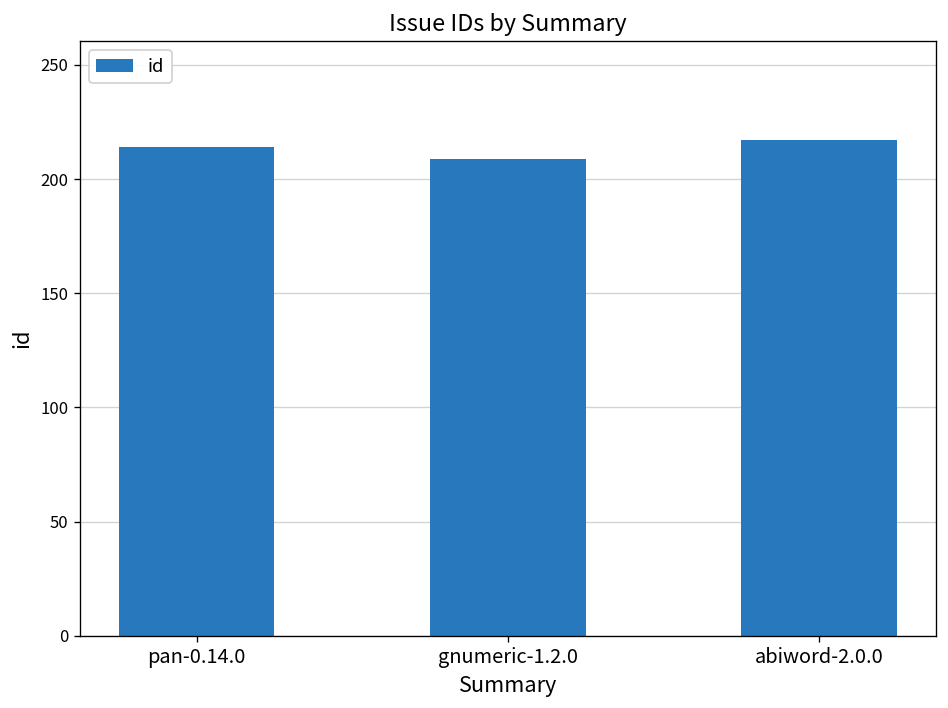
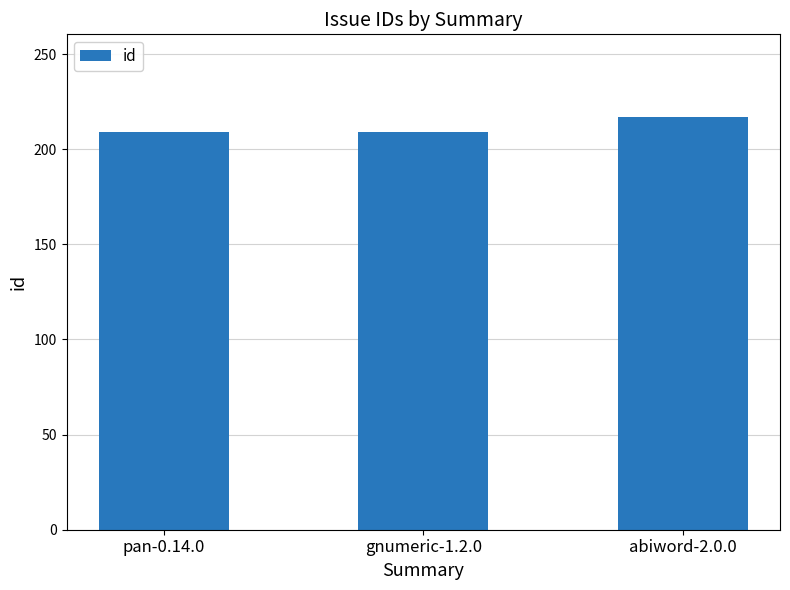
  {
-   "pan-0.14.0": 214,
+   "pan-0.14.0": 209,
    "gnumeric-1.2.0": 209,
    "abiword-2.0.0": 217
  }
